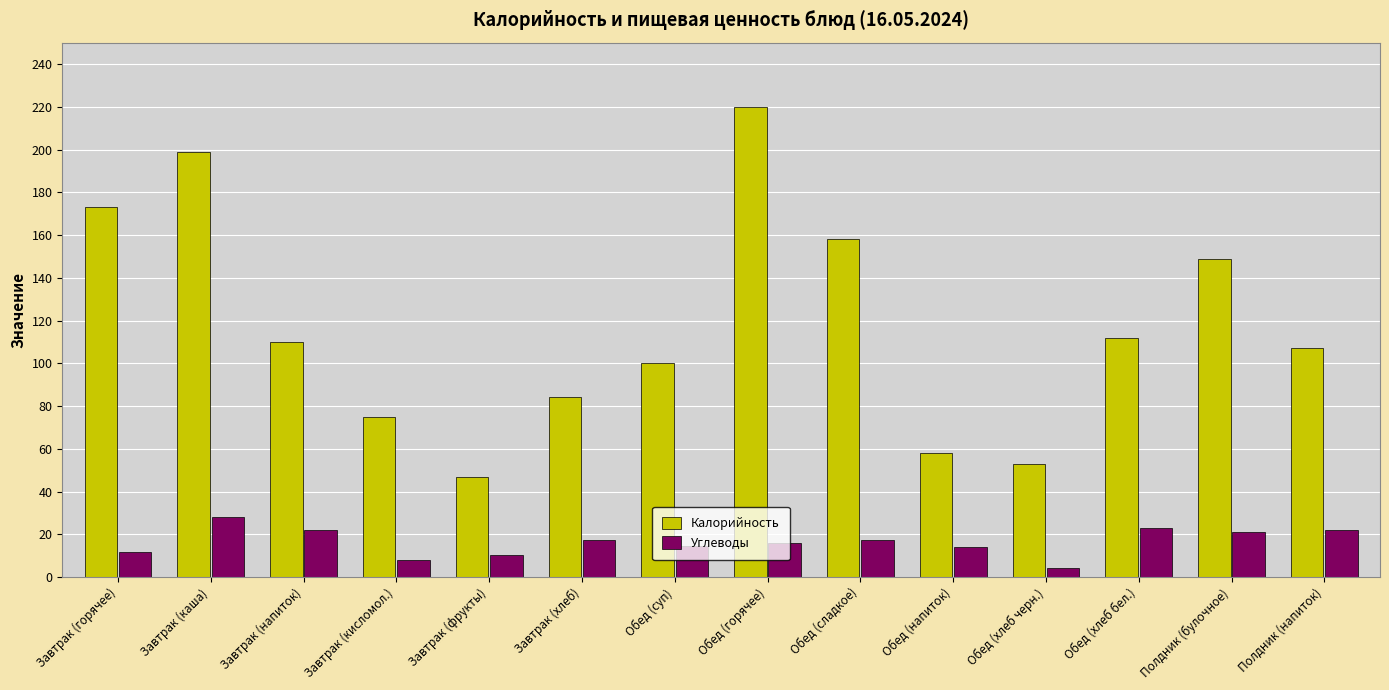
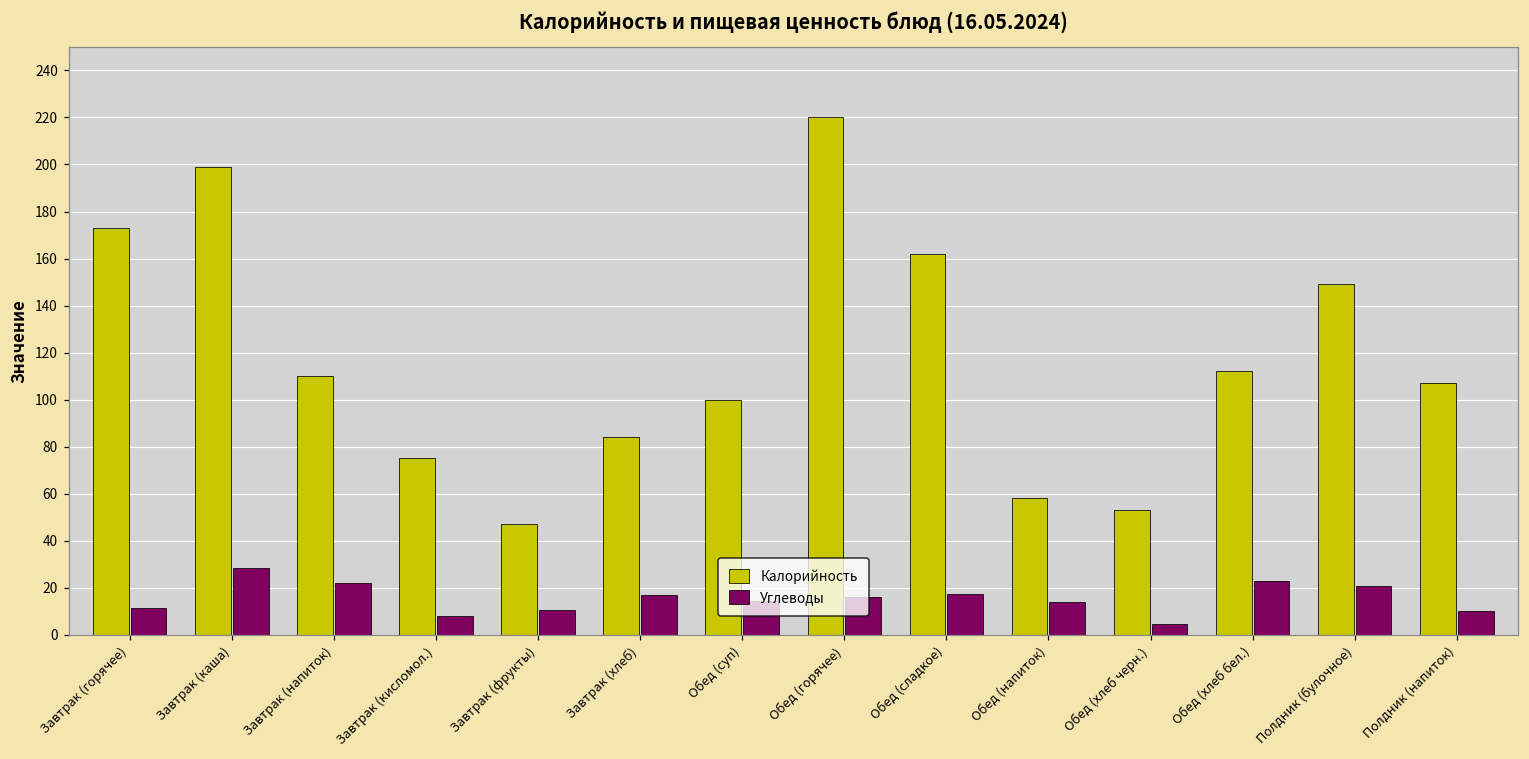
  {
    "Калорийность": {
      "Завтрак (горячее)": 173,
      "Завтрак (каша)": 199,
      "Завтрак (напиток)": 110,
      "Завтрак (кисломол.)": 75,
      "Завтрак (фрукты)": 47,
      "Завтрак (хлеб)": 84,
      "Обед (суп)": 100,
      "Обед (горячее)": 220,
-     "Обед (сладкое)": 158,
+     "Обед (сладкое)": 162,
      "Обед (напиток)": 58,
      "Обед (хлеб черн.)": 53,
      "Обед (хлеб бел.)": 112,
      "Полдник (булочное)": 149,
      "Полдник (напиток)": 107
    },
    "Углеводы": {
      "Завтрак (горячее)": 12,
      "Завтрак (каша)": 28,
      "Завтрак (напиток)": 22,
      "Завтрак (кисломол.)": 8,
      "Завтрак (фрукты)": 10,
      "Завтрак (хлеб)": 17,
      "Обед (сладкое)": 17,
      "Обед (напиток)": 14,
      "Обед (хлеб черн.)": 4,
      "Обед (хлеб бел.)": 23,
      "Полдник (булочное)": 21,
-     "Полдник (напиток)": 22
+     "Полдник (напиток)": 10
    }
  }
